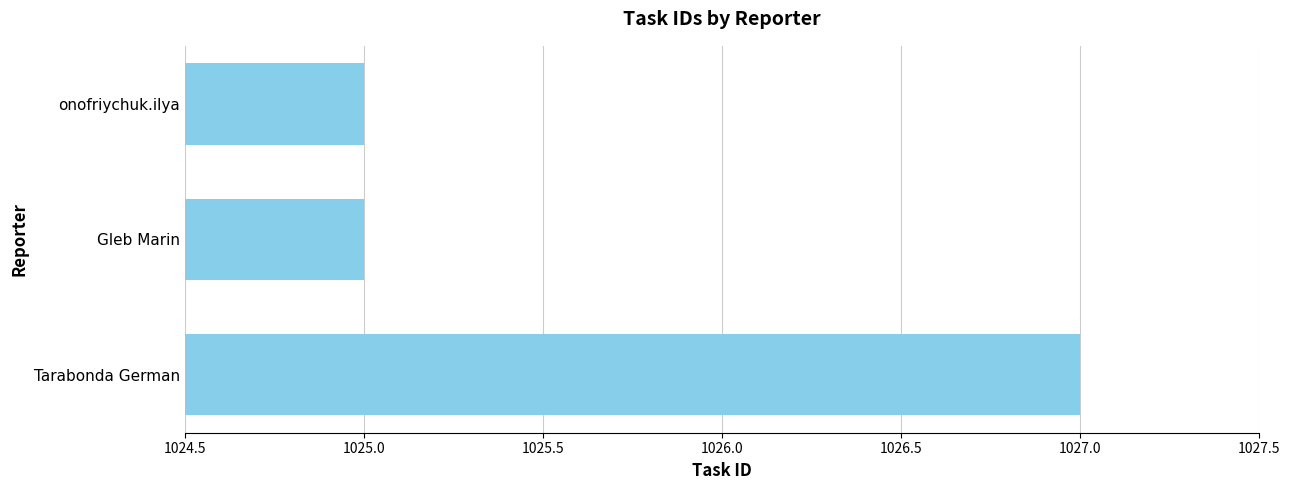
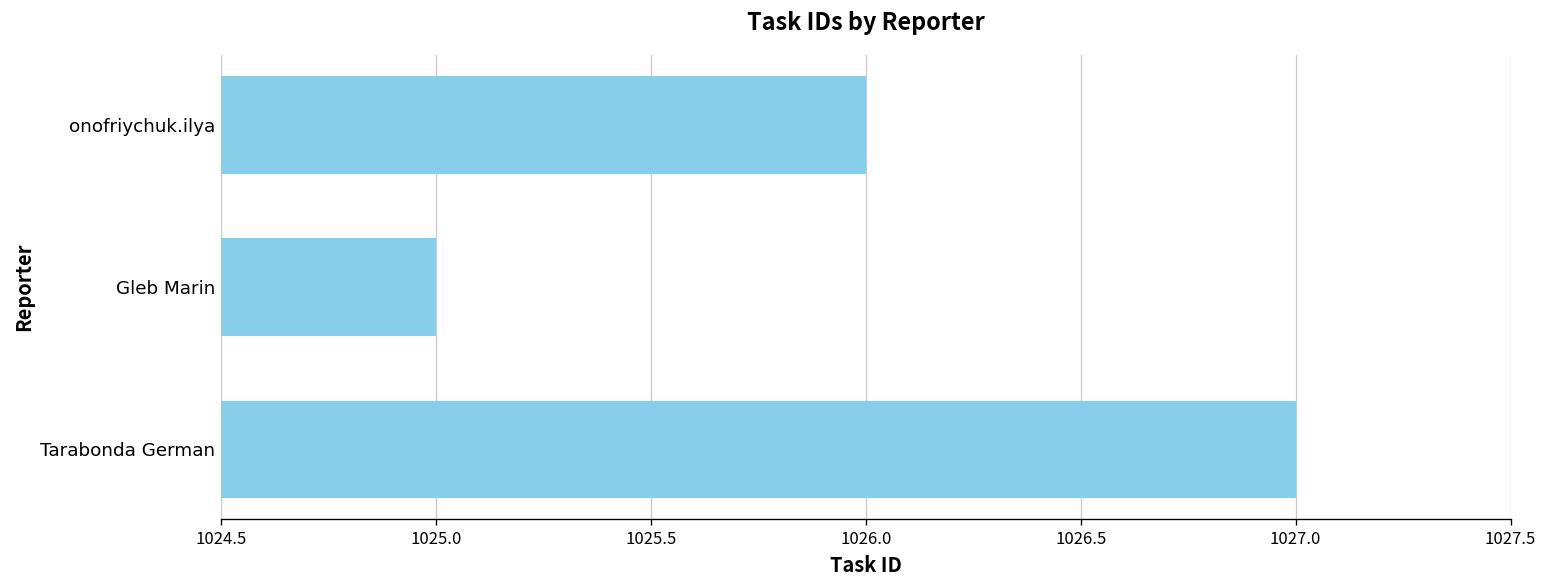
  {
-   "onofriychuk.ilya": 1025,
+   "onofriychuk.ilya": 1026,
    "Gleb Marin": 1025,
    "Tarabonda German": 1027
  }
